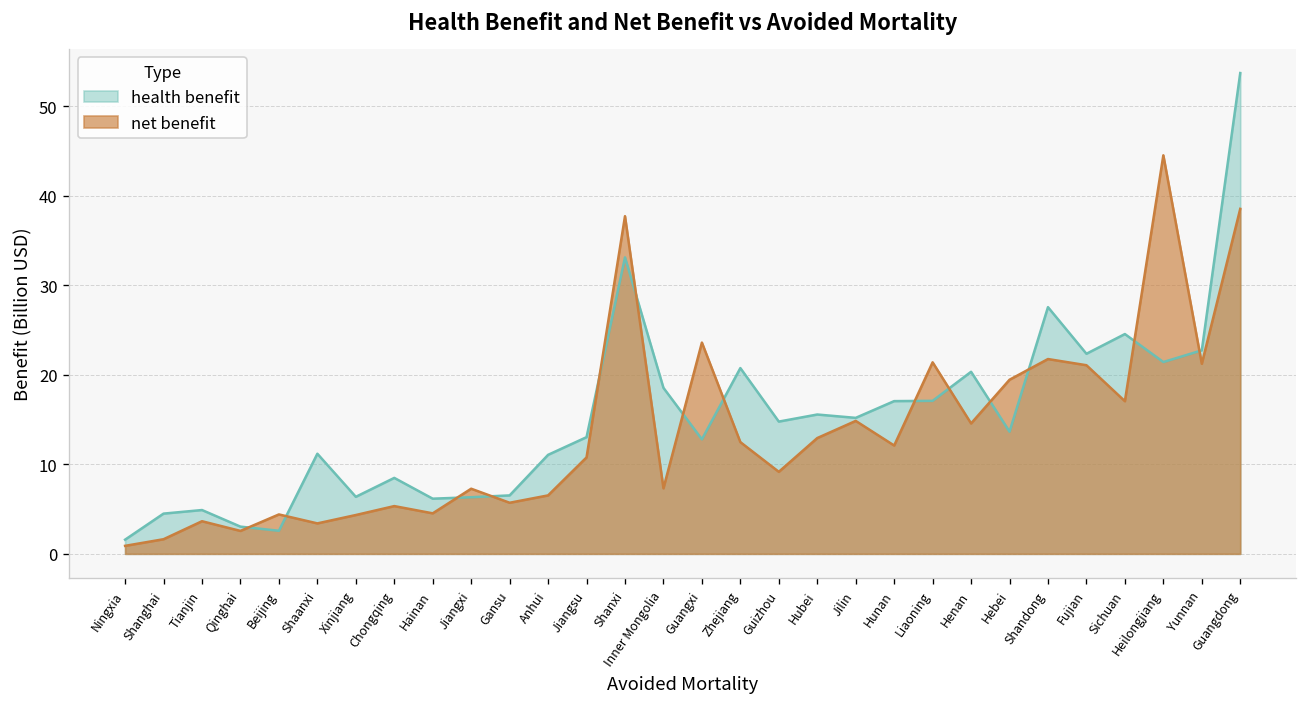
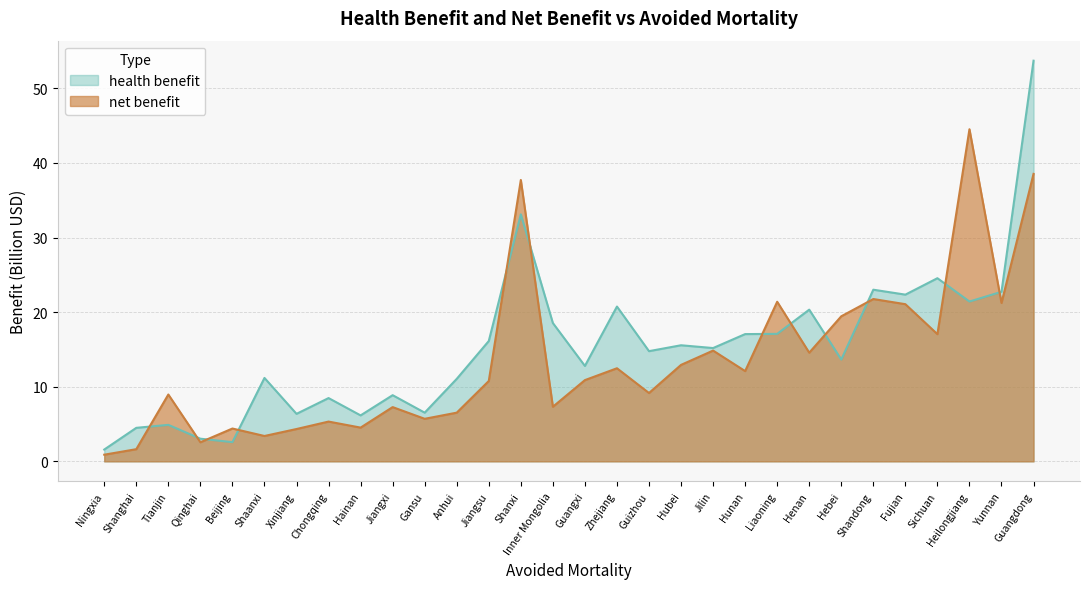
  {
    "health benefit": {
      "Ningxia": 2,
      "Shanghai": 4,
      "Tianjin": 5,
      "Qinghai": 3,
      "Beijing": 3,
      "Shaanxi": 11,
      "Xinjiang": 6,
      "Chongqing": 8,
      "Hainan": 6,
-     "Jiangxi": 6,
+     "Jiangxi": 9,
      "Gansu": 7,
      "Anhui": 11,
-     "Jiangsu": 13,
+     "Jiangsu": 16,
      "Shanxi": 33,
      "Inner Mongolia": 19,
      "Guangxi": 13,
      "Zhejiang": 21,
      "Guizhou": 15,
      "Hubei": 16,
      "Jilin": 15,
      "Hunan": 17,
      "Liaoning": 17,
      "Henan": 20,
      "Hebei": 14,
-     "Shandong": 28,
+     "Shandong": 23,
      "Fujian": 22,
      "Sichuan": 25,
      "Heilongjiang": 21,
      "Yunnan": 23,
      "Guangdong": 54
    },
    "net benefit": {
      "Ningxia": 1,
      "Shanghai": 2,
-     "Tianjin": 4,
+     "Tianjin": 9,
      "Qinghai": 3,
      "Beijing": 4,
      "Shaanxi": 3,
      "Xinjiang": 4,
      "Chongqing": 5,
      "Hainan": 5,
      "Jiangxi": 7,
      "Gansu": 6,
      "Anhui": 7,
      "Jiangsu": 11,
      "Shanxi": 38,
      "Inner Mongolia": 7,
-     "Guangxi": 24,
+     "Guangxi": 11,
      "Zhejiang": 12,
      "Guizhou": 9,
      "Hubei": 13,
      "Jilin": 15,
      "Hunan": 12,
      "Liaoning": 21,
      "Henan": 15,
      "Hebei": 19,
      "Shandong": 22,
      "Fujian": 21,
      "Sichuan": 17,
      "Heilongjiang": 45,
      "Yunnan": 21,
      "Guangdong": 39
    }
  }
